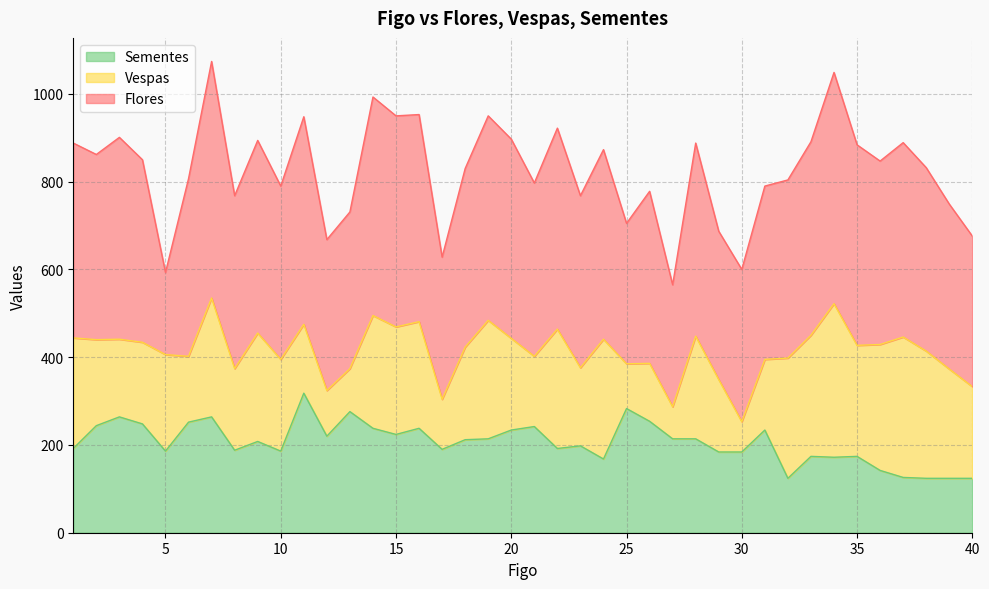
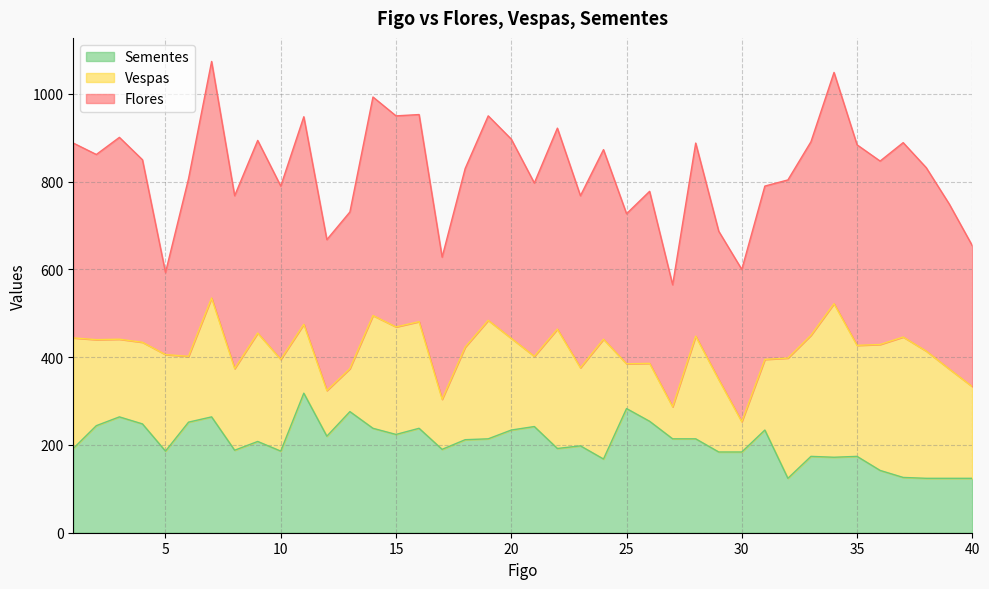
  {
    "Sementes": {
      "5": 190,
      "10": 190,
      "15": 220,
      "20": 230,
      "25": 280,
      "30": 180,
      "35": 170,
      "40": 120
    },
    "Vespas": {
      "5": 220,
      "10": 210,
      "15": 250,
      "20": 210,
      "25": 100,
      "30": 70,
      "35": 250,
      "40": 210
    },
    "Flores": {
      "5": 190,
      "10": 400,
      "15": 480,
      "20": 450,
-     "25": 320,
+     "25": 340,
      "30": 350,
      "35": 460,
-     "40": 340
+     "40": 320
    }
  }
